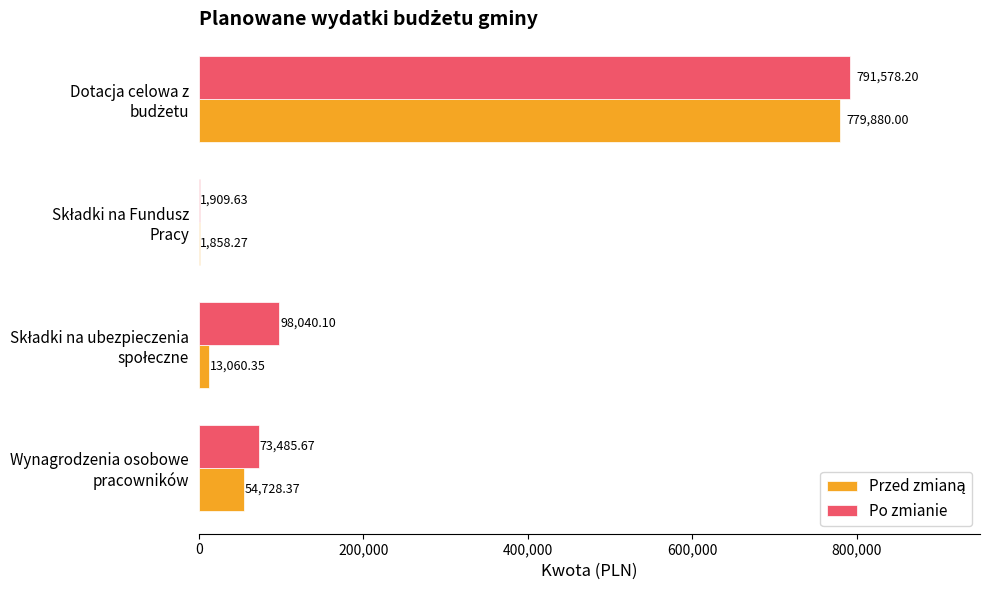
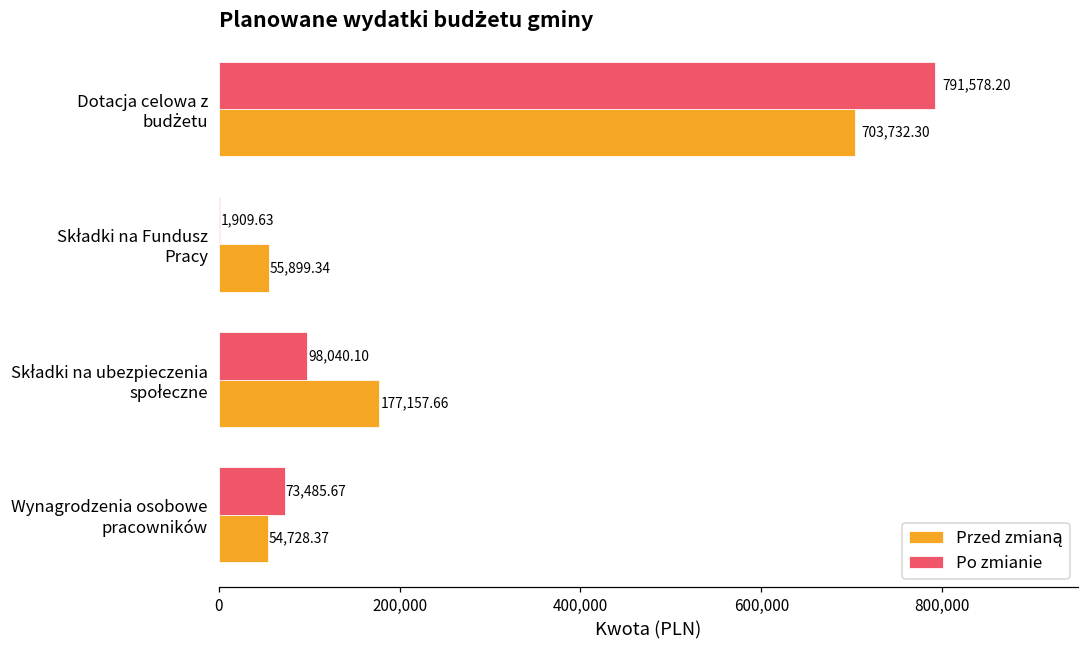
  {
    "Przed zmianą": {
-     "Dotacja celowa z budżetu": "779,880.00",
-     "Składki na Fundusz Pracy": "1,858.27",
-     "Składki na ubezpieczenia społeczne": "13,060.35",
+     "Dotacja celowa z budżetu": "703,732.30",
+     "Składki na Fundusz Pracy": "55,899.34",
+     "Składki na ubezpieczenia społeczne": "177,157.66",
      "Wynagrodzenia osobowe pracowników": "54,728.37"
    },
    "Po zmianie": {
      "Dotacja celowa z budżetu": "791,578.20",
      "Składki na Fundusz Pracy": "1,909.63",
      "Składki na ubezpieczenia społeczne": "98,040.10",
      "Wynagrodzenia osobowe pracowników": "73,485.67"
    }
  }
